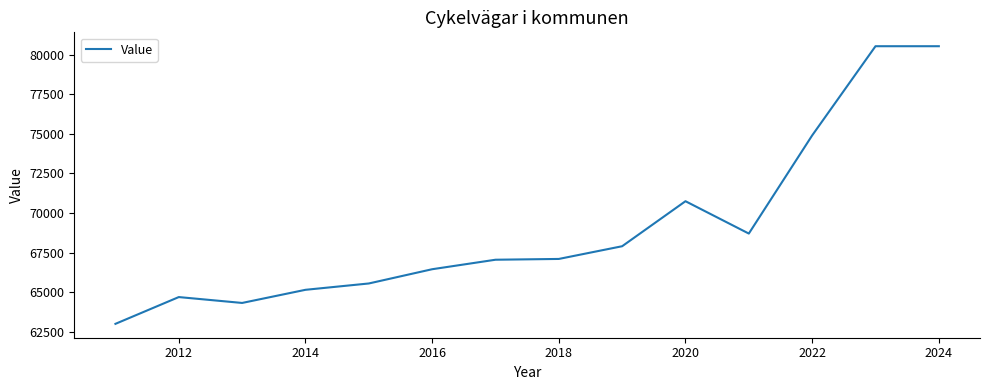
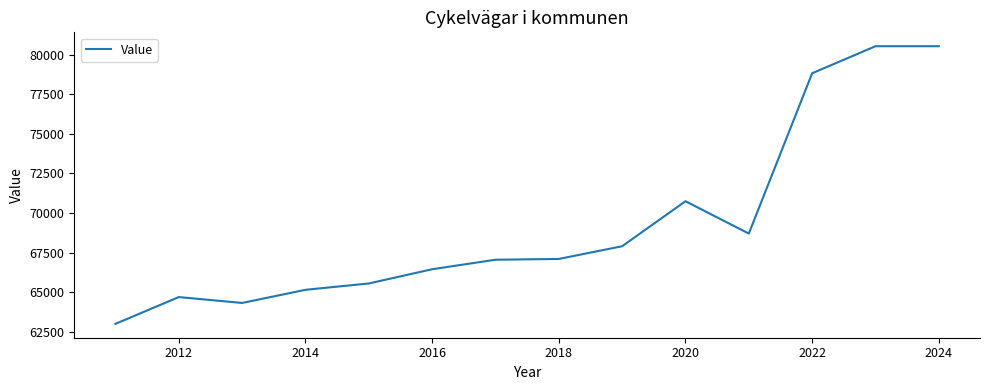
  {
    "2012": 64700,
    "2014": 65200,
    "2016": 66500,
    "2018": 67100,
    "2020": 70700,
-   "2022": 74900,
+   "2022": 78800,
    "2024": 80500
  }
